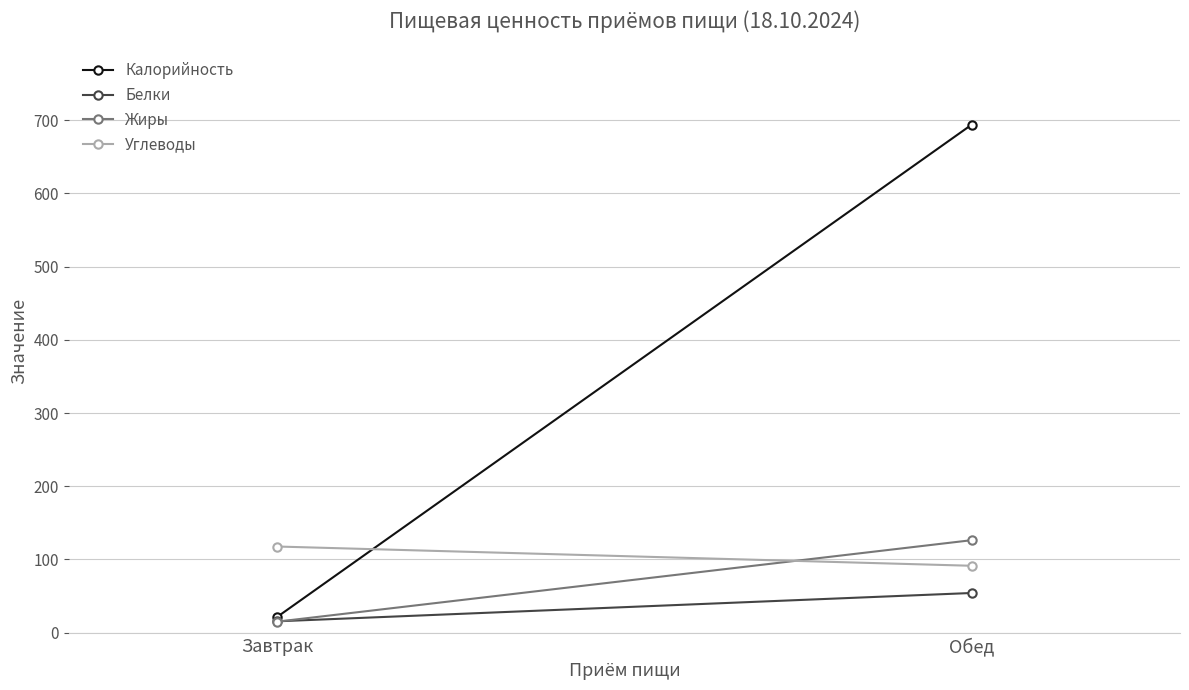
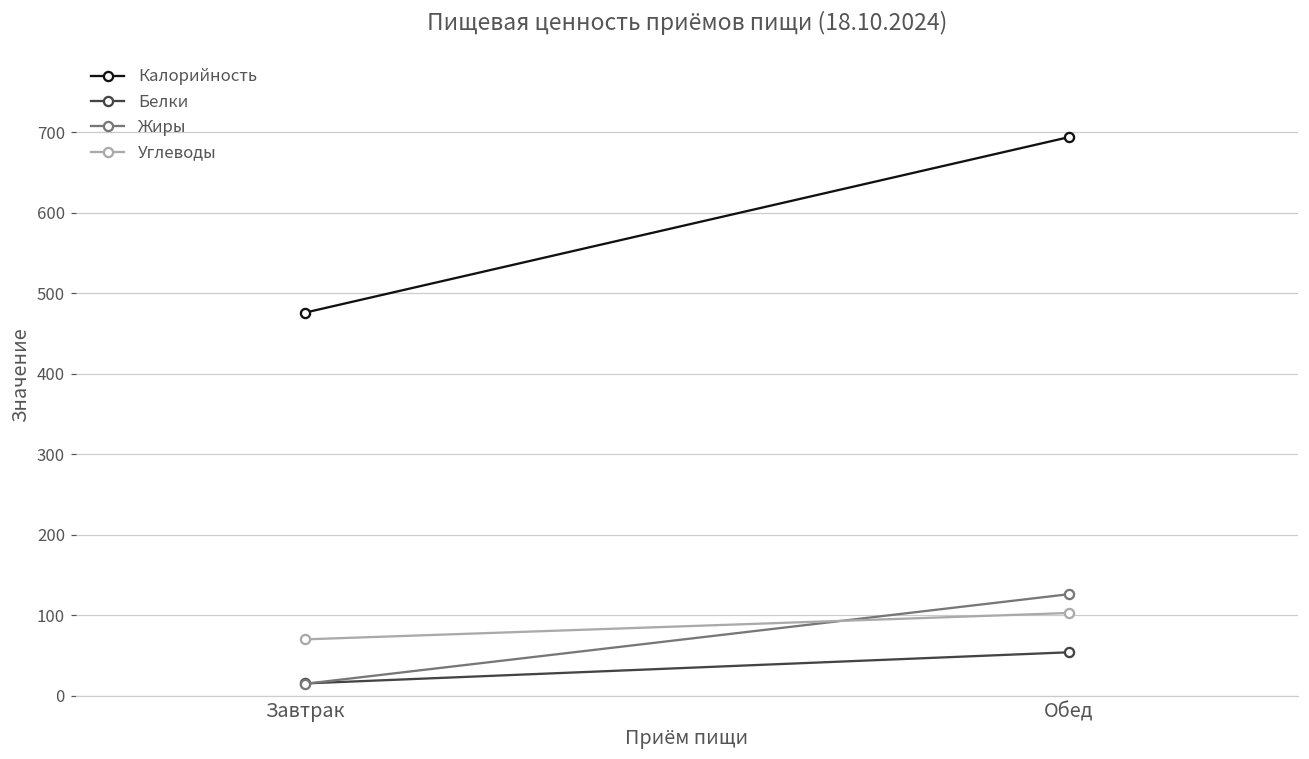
  {
    "Калорийность": {
-     "Завтрак": 20,
+     "Завтрак": 480,
      "Обед": 690
    },
    "Белки": {
      "Обед": 50
    },
    "Жиры": {
      "Обед": 130
    },
    "Углеводы": {
-     "Завтрак": 120,
-     "Обед": 90
+     "Завтрак": 70,
+     "Обед": 100
    }
  }
